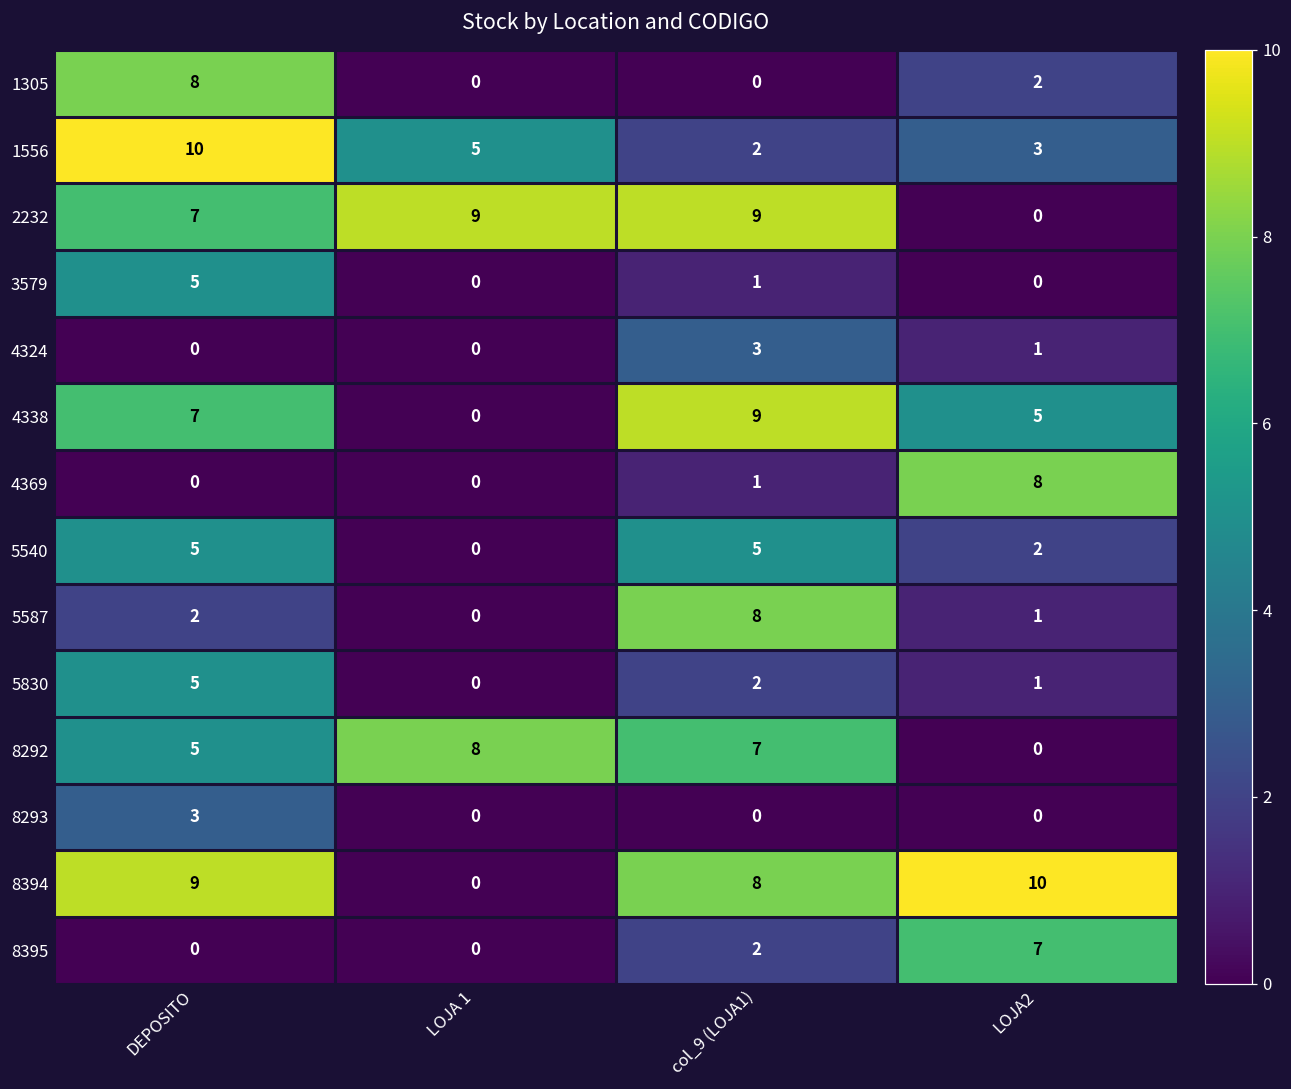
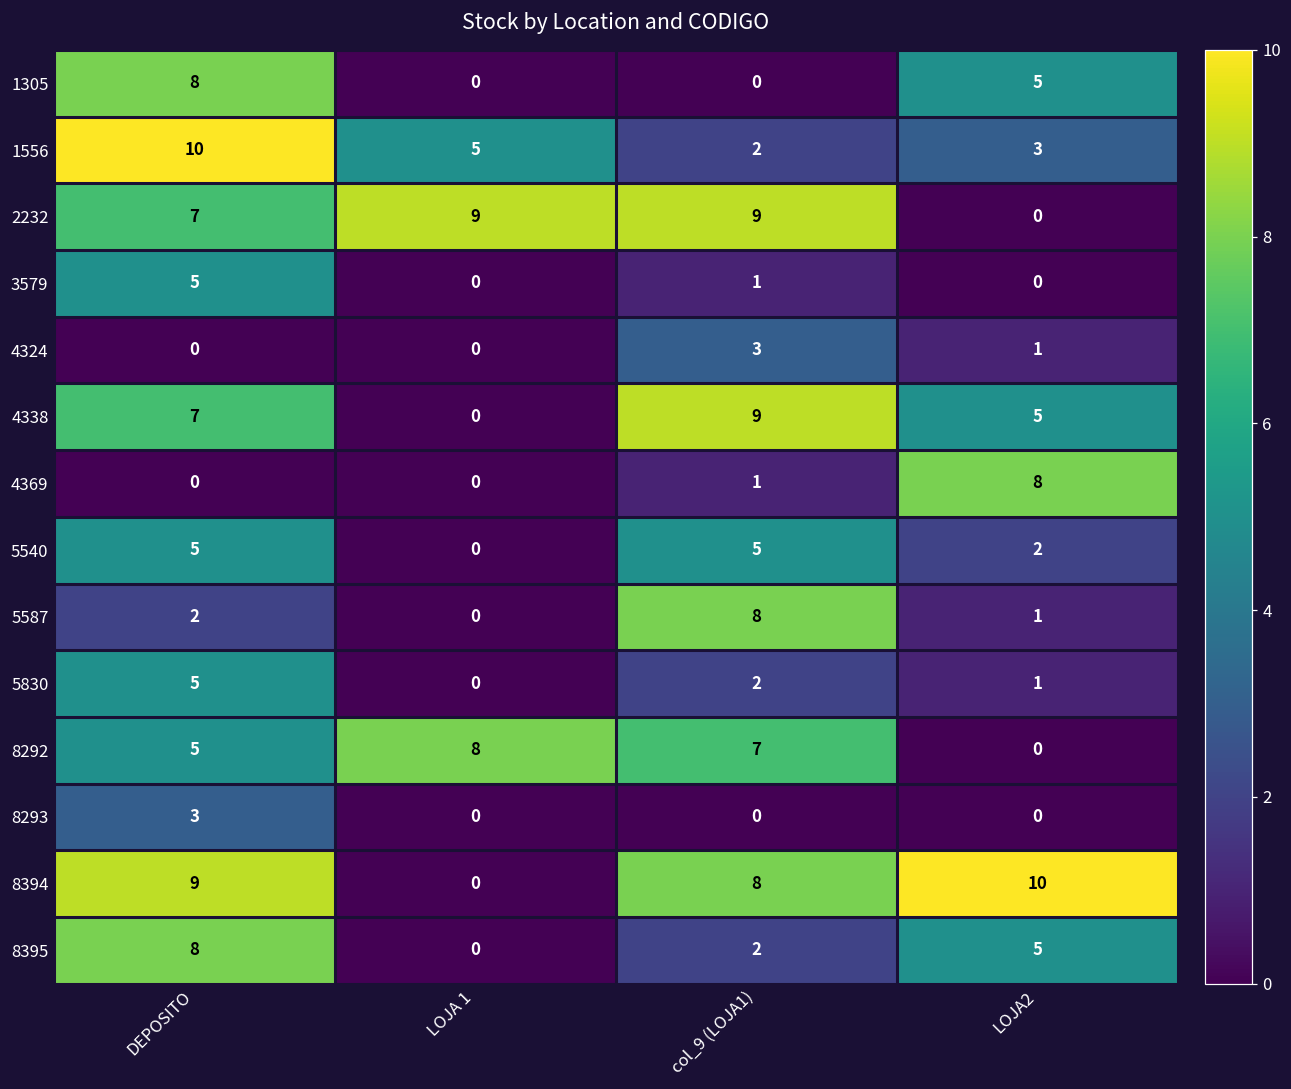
  {
    "1305": {
      "DEPOSITO": 8,
      "LOJA 1": 0,
      "col_9 (LOJA1)": 0,
-     "LOJA2": 2
+     "LOJA2": 5
    },
    "1556": {
      "DEPOSITO": 10,
      "LOJA 1": 5,
      "col_9 (LOJA1)": 2,
      "LOJA2": 3
    },
    "2232": {
      "DEPOSITO": 7,
      "LOJA 1": 9,
      "col_9 (LOJA1)": 9,
      "LOJA2": 0
    },
    "3579": {
      "DEPOSITO": 5,
      "LOJA 1": 0,
      "col_9 (LOJA1)": 1,
      "LOJA2": 0
    },
    "4324": {
      "DEPOSITO": 0,
      "LOJA 1": 0,
      "col_9 (LOJA1)": 3,
      "LOJA2": 1
    },
    "4338": {
      "DEPOSITO": 7,
      "LOJA 1": 0,
      "col_9 (LOJA1)": 9,
      "LOJA2": 5
    },
    "4369": {
      "DEPOSITO": 0,
      "LOJA 1": 0,
      "col_9 (LOJA1)": 1,
      "LOJA2": 8
    },
    "5540": {
      "DEPOSITO": 5,
      "LOJA 1": 0,
      "col_9 (LOJA1)": 5,
      "LOJA2": 2
    },
    "5587": {
      "DEPOSITO": 2,
      "LOJA 1": 0,
      "col_9 (LOJA1)": 8,
      "LOJA2": 1
    },
    "5830": {
      "DEPOSITO": 5,
      "LOJA 1": 0,
      "col_9 (LOJA1)": 2,
      "LOJA2": 1
    },
    "8292": {
      "DEPOSITO": 5,
      "LOJA 1": 8,
      "col_9 (LOJA1)": 7,
      "LOJA2": 0
    },
    "8293": {
      "DEPOSITO": 3,
      "LOJA 1": 0,
      "col_9 (LOJA1)": 0,
      "LOJA2": 0
    },
    "8394": {
      "DEPOSITO": 9,
      "LOJA 1": 0,
      "col_9 (LOJA1)": 8,
      "LOJA2": 10
    },
    "8395": {
-     "DEPOSITO": 0,
+     "DEPOSITO": 8,
      "LOJA 1": 0,
      "col_9 (LOJA1)": 2,
-     "LOJA2": 7
+     "LOJA2": 5
    }
  }
